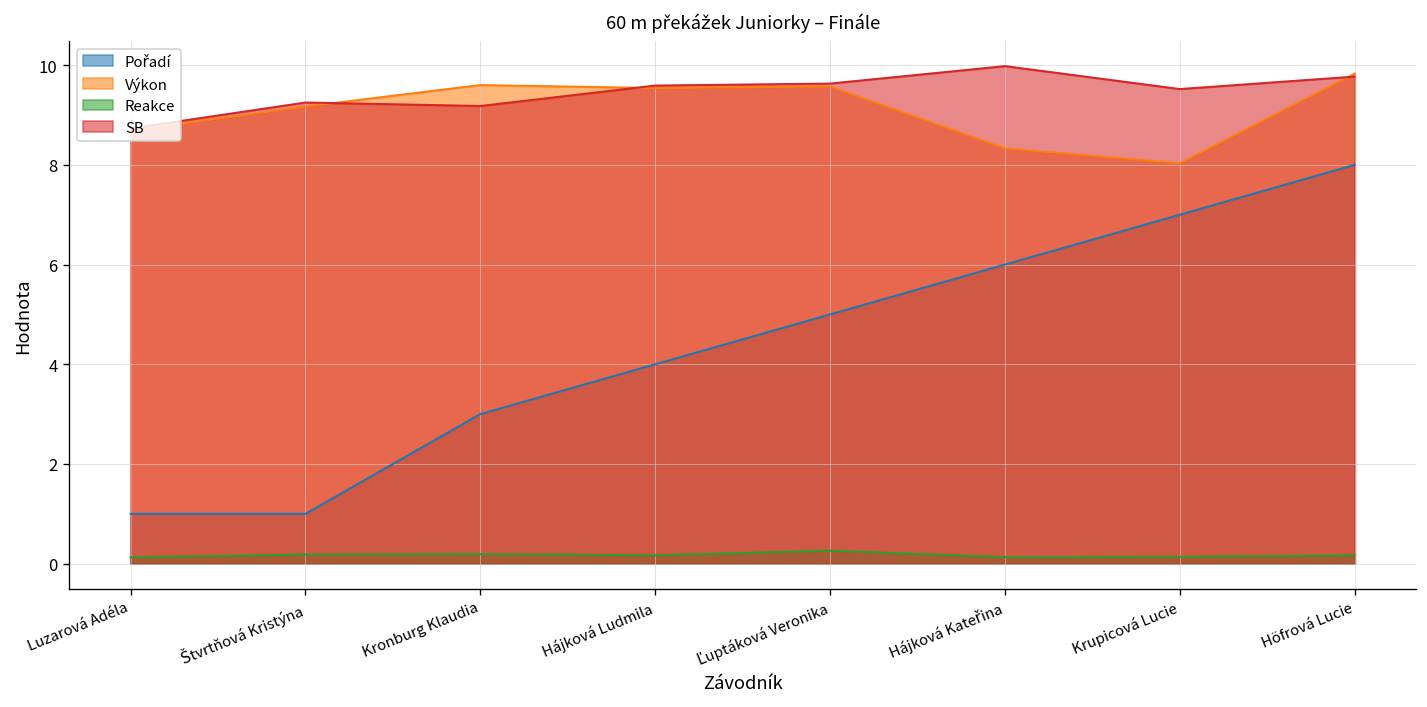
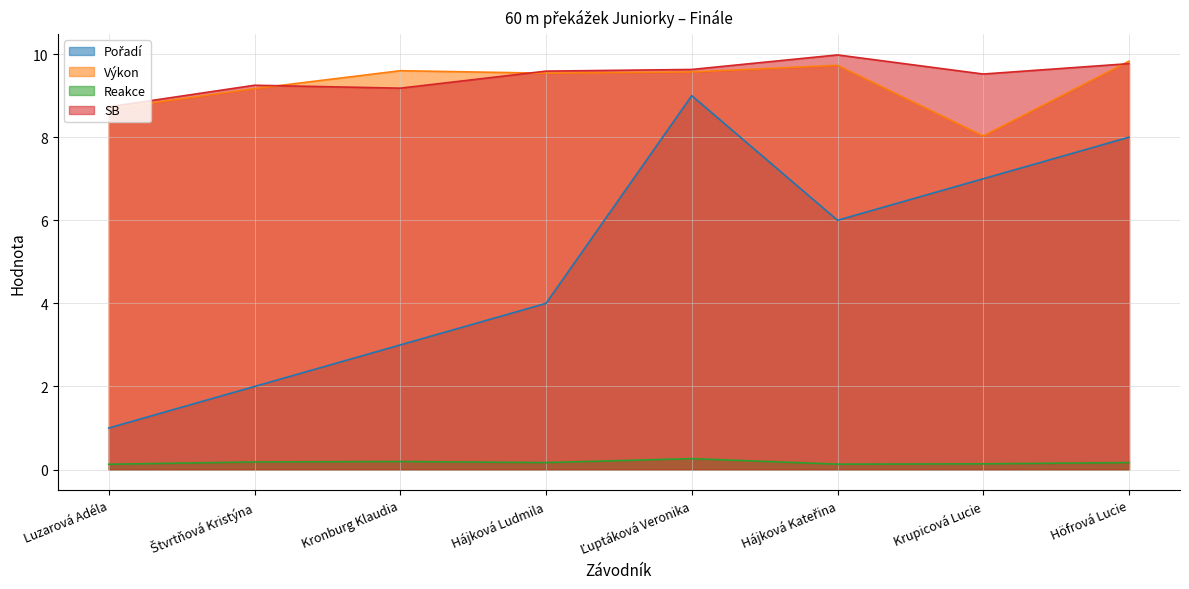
  {
    "Pořadí": {
      "Luzarová Adéla": 1,
-     "Štvrtňová Kristýna": 1,
+     "Štvrtňová Kristýna": 2,
      "Kronburg Klaudia": 3,
      "Hájková Ludmila": 4,
-     "Ľuptáková Veronika": 5,
+     "Ľuptáková Veronika": 9,
      "Hájková Kateřina": 6,
      "Krupicová Lucie": 7,
      "Höfrová Lucie": 8
    },
    "Výkon": {
      "Štvrtňová Kristýna": 9.2,
      "Kronburg Klaudia": 9.6,
-     "Hájková Kateřina": 8.3,
+     "Hájková Kateřina": 9.7,
      "Krupicová Lucie": 8.0
    },
    "Reakce": {
      "Luzarová Adéla": 0.1,
      "Štvrtňová Kristýna": 0.2,
      "Kronburg Klaudia": 0.2,
      "Hájková Ludmila": 0.2,
      "Ľuptáková Veronika": 0.3,
      "Hájková Kateřina": 0.1,
      "Krupicová Lucie": 0.1,
      "Höfrová Lucie": 0.2
    },
    "SB": {
      "Štvrtňová Kristýna": 9.3,
      "Kronburg Klaudia": 9.2,
      "Hájková Kateřina": 10.0,
      "Krupicová Lucie": 9.5
    }
  }
